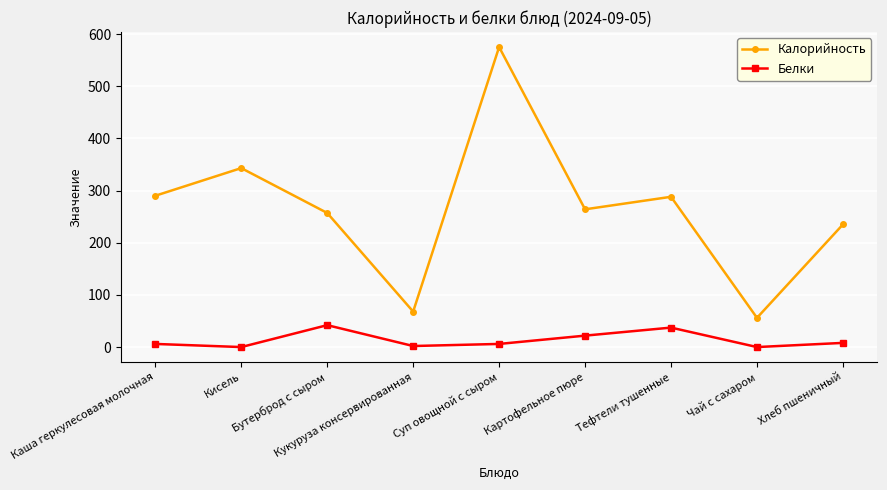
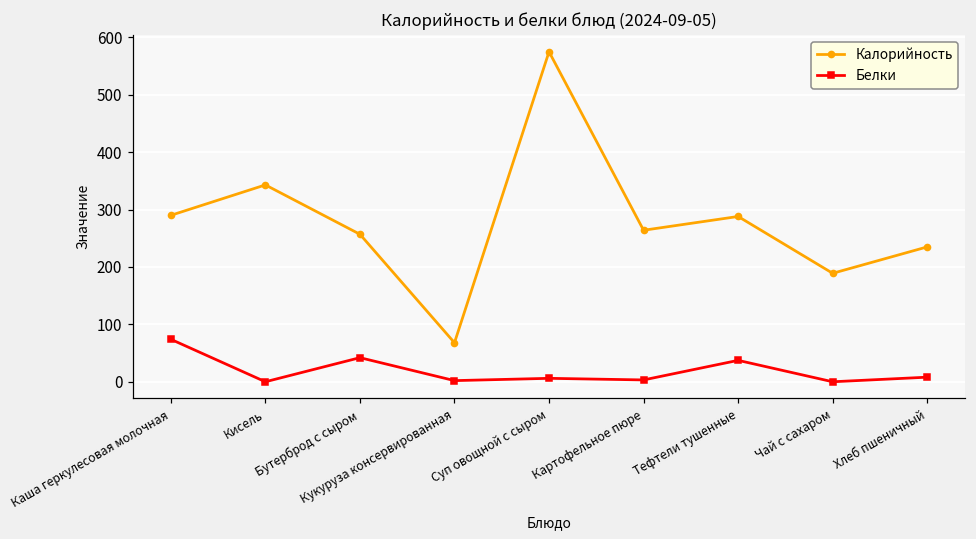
  {
    "Калорийность": {
      "Каша геркулесовая молочная": 290,
      "Кисель": 340,
      "Бутерброд с сыром": 260,
      "Кукуруза консервированная": 70,
      "Суп овощной с сыром": 580,
      "Картофельное пюре": 260,
      "Тефтели тушенные": 290,
-     "Чай с сахаром": 60,
+     "Чай с сахаром": 190,
      "Хлеб пшеничный": 240
    },
    "Белки": {
-     "Каша геркулесовая молочная": 10,
+     "Каша геркулесовая молочная": 70,
      "Кисель": 0,
      "Бутерброд с сыром": 40,
      "Кукуруза консервированная": 0,
      "Суп овощной с сыром": 10,
-     "Картофельное пюре": 20,
+     "Картофельное пюре": 0,
      "Тефтели тушенные": 40,
      "Чай с сахаром": 0,
      "Хлеб пшеничный": 10
    }
  }
